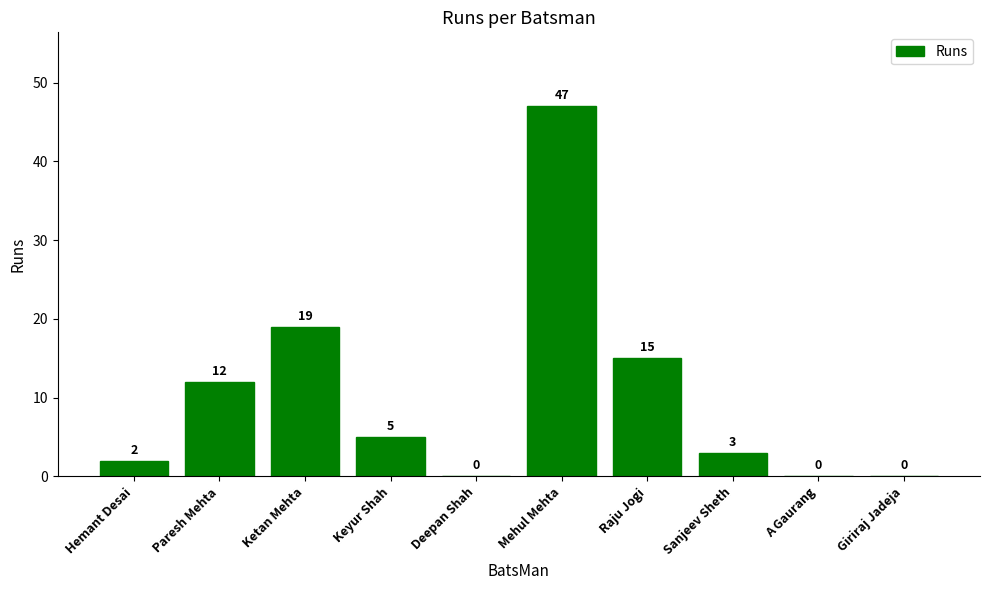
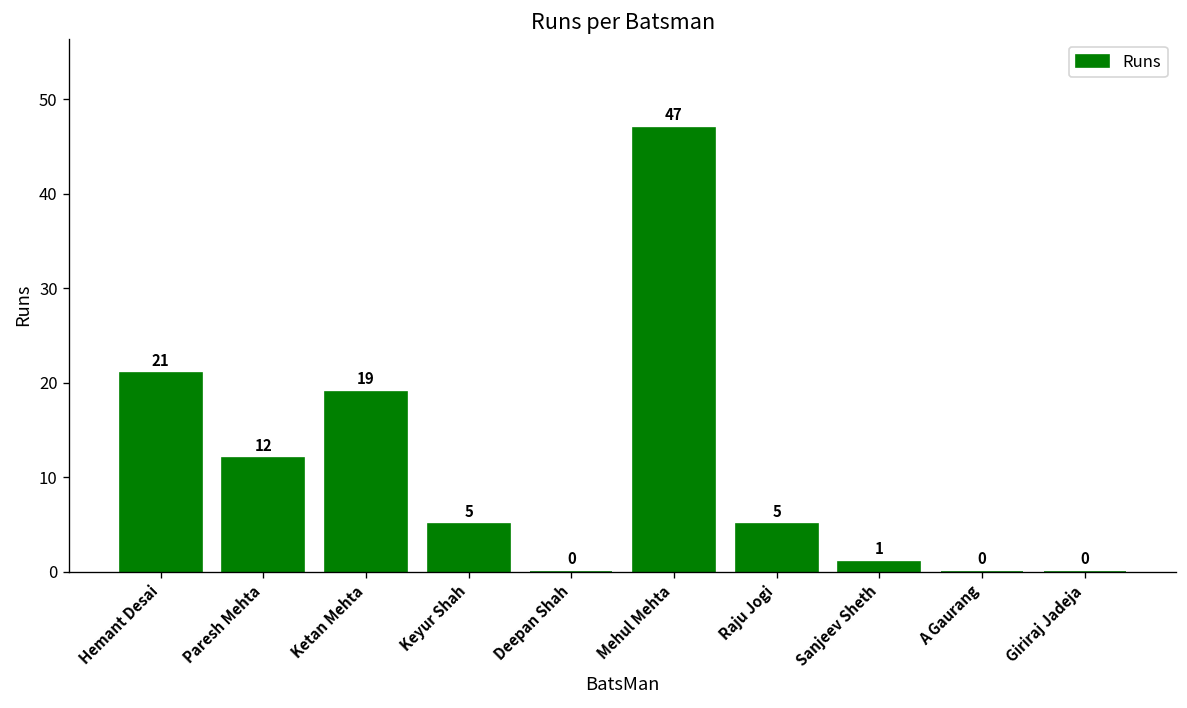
  {
-   "Hemant Desai": 2,
+   "Hemant Desai": 21,
    "Paresh Mehta": 12,
    "Ketan Mehta": 19,
    "Keyur Shah": 5,
    "Deepan Shah": 0,
    "Mehul Mehta": 47,
-   "Raju Jogi": 15,
-   "Sanjeev Sheth": 3,
+   "Raju Jogi": 5,
+   "Sanjeev Sheth": 1,
    "A Gaurang": 0,
    "Giriraj Jadeja": 0
  }
